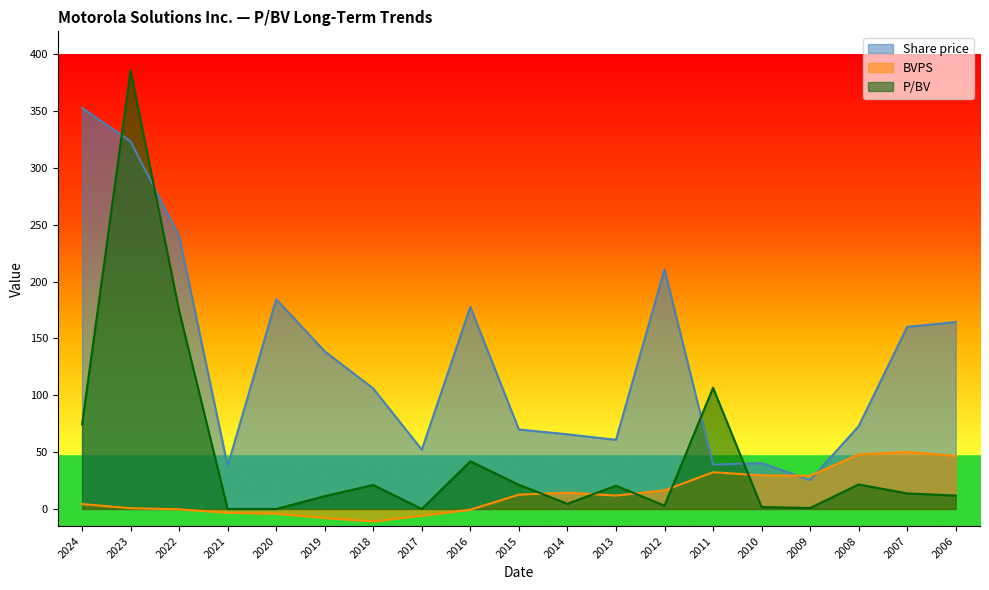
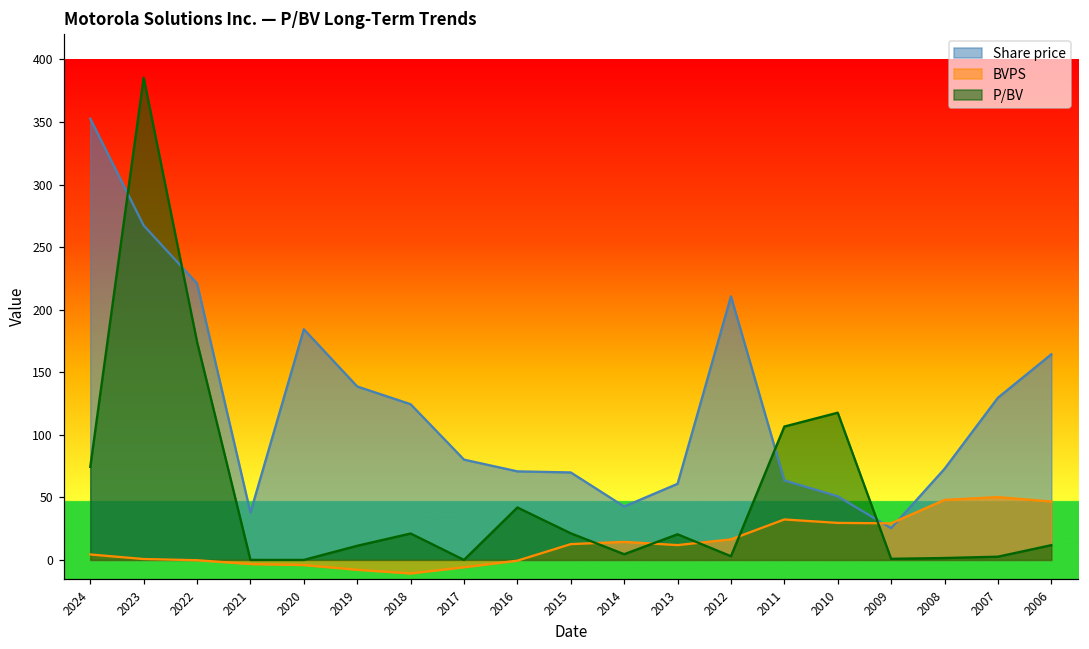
  {
    "Share price": {
      "2024": 353,
-     "2023": 323,
-     "2022": 240,
+     "2023": 267,
+     "2022": 221,
      "2021": 38,
      "2020": 184,
      "2019": 139,
-     "2018": 106,
-     "2017": 52,
-     "2016": 178,
+     "2018": 124,
+     "2017": 80,
+     "2016": 71,
      "2015": 70,
-     "2014": 66,
+     "2014": 43,
      "2013": 61,
      "2012": 211,
-     "2011": 39,
-     "2010": 40,
+     "2011": 64,
+     "2010": 51,
      "2009": 25,
      "2008": 73,
-     "2007": 160,
+     "2007": 130,
      "2006": 164
    },
    "P/BV": {
      "2024": 74,
      "2023": 385,
      "2022": 174,
      "2019": 11,
      "2018": 21,
      "2016": 42,
      "2015": 21,
      "2014": 5,
      "2013": 20,
      "2012": 3,
      "2011": 107,
-     "2010": 2,
+     "2010": 118,
      "2009": 1,
-     "2008": 22,
-     "2007": 14,
+     "2008": 2,
+     "2007": 3,
      "2006": 12
    }
  }
